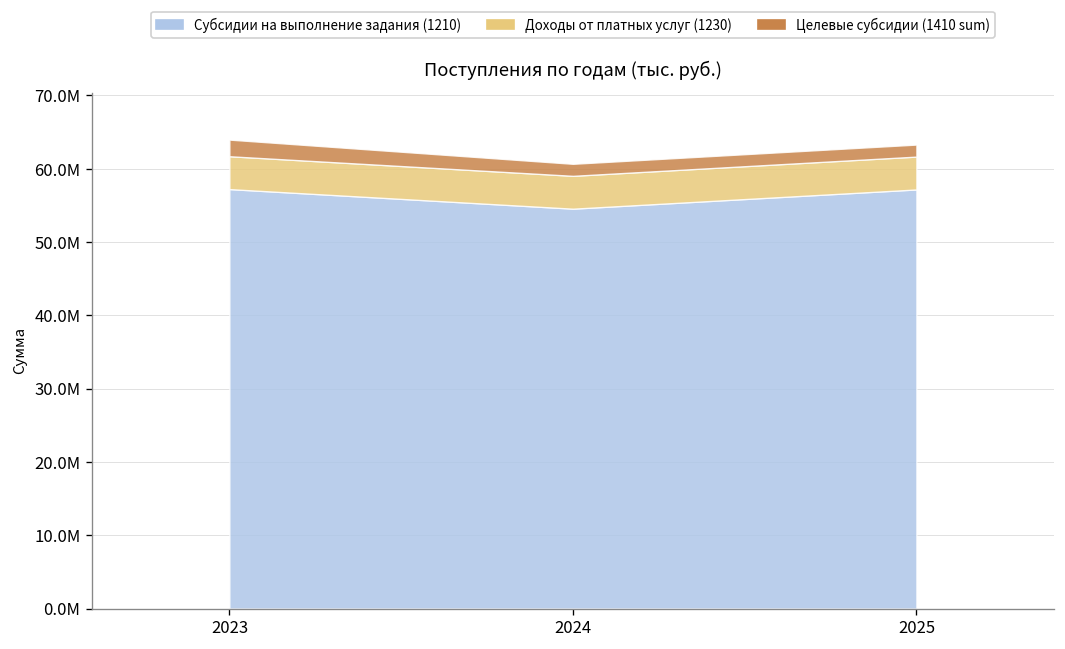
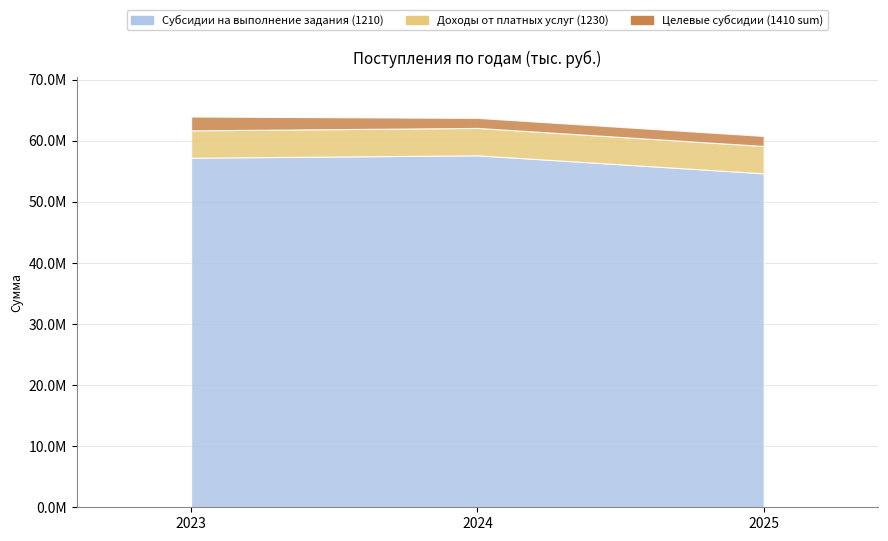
  {
    "Субсидии на выполнение задания (1210)": {
      "2023": 57000000,
-     "2024": 55000000,
-     "2025": 57000000
+     "2024": 58000000,
+     "2025": 55000000
    },
    "Доходы от платных услуг (1230)": {
      "2023": 4000000,
      "2024": 4000000,
      "2025": 4000000
    },
    "Целевые субсидии (1410 sum)": {
      "2023": 2000000,
      "2024": 2000000,
      "2025": 2000000
    }
  }
